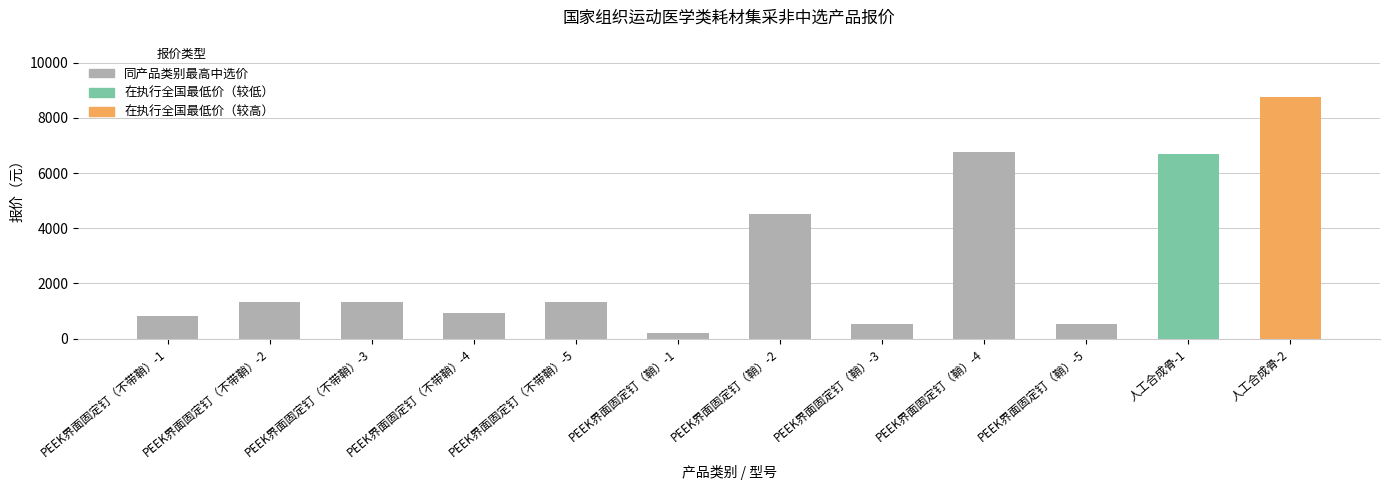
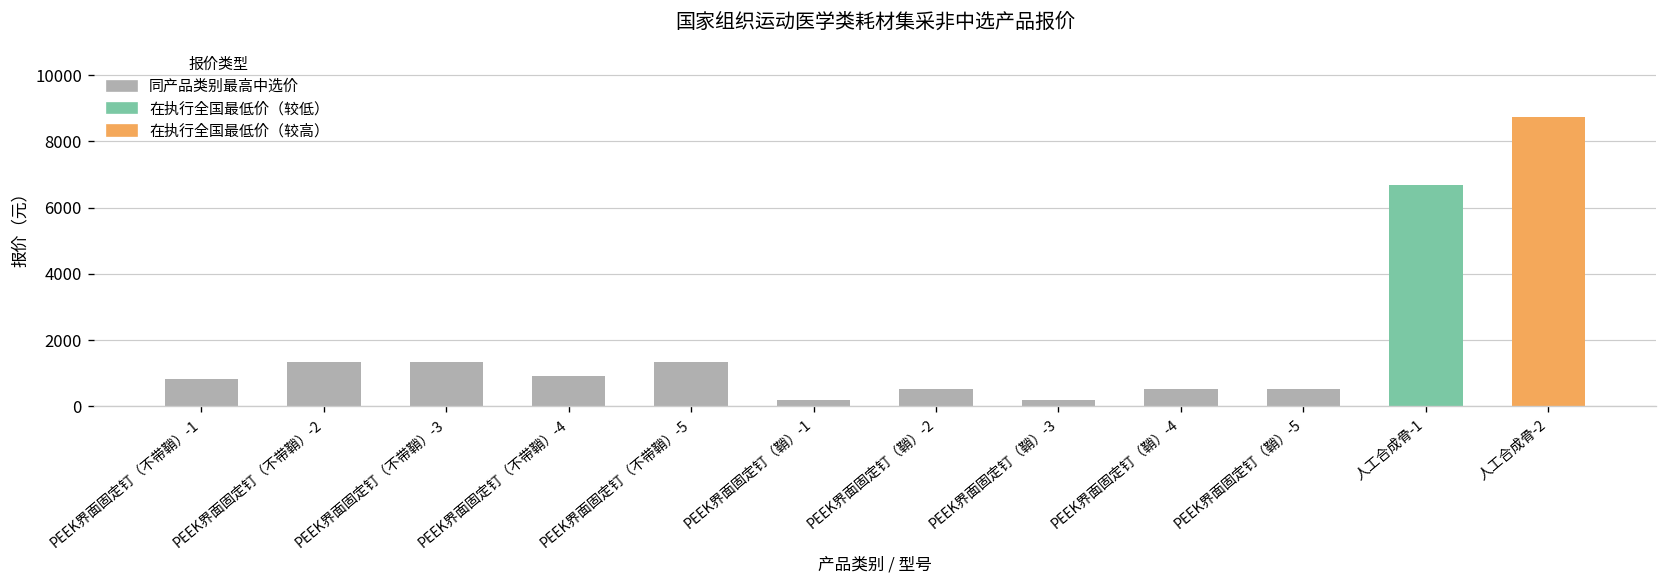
  {
    "PEEK界面固定钉（不带鞘）-1": 800,
    "PEEK界面固定钉（不带鞘）-2": 1300,
    "PEEK界面固定钉（不带鞘）-3": 1300,
    "PEEK界面固定钉（不带鞘）-4": 900,
    "PEEK界面固定钉（不带鞘）-5": 1300,
    "PEEK界面固定钉（鞘）-1": 200,
-   "PEEK界面固定钉（鞘）-2": 4500,
-   "PEEK界面固定钉（鞘）-3": 500,
-   "PEEK界面固定钉（鞘）-4": 6700,
+   "PEEK界面固定钉（鞘）-2": 500,
+   "PEEK界面固定钉（鞘）-3": 200,
+   "PEEK界面固定钉（鞘）-4": 500,
    "PEEK界面固定钉（鞘）-5": 500,
    "人工合成骨-1": 6700,
    "人工合成骨-2": 8800
  }
